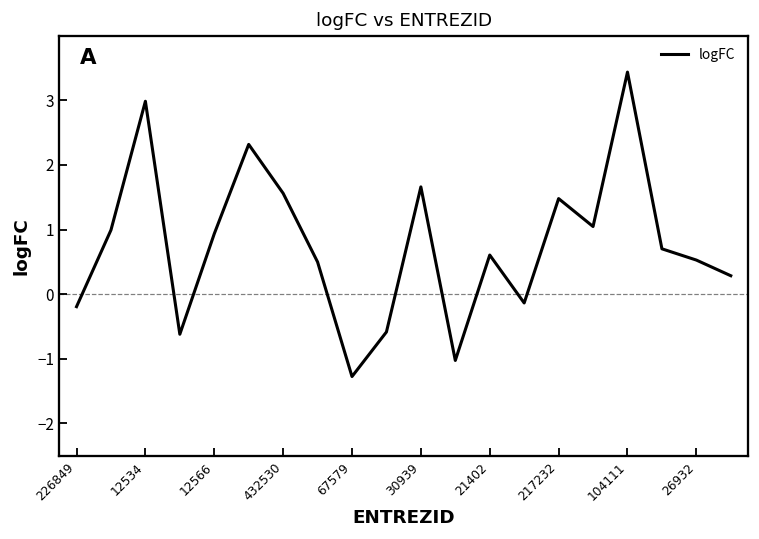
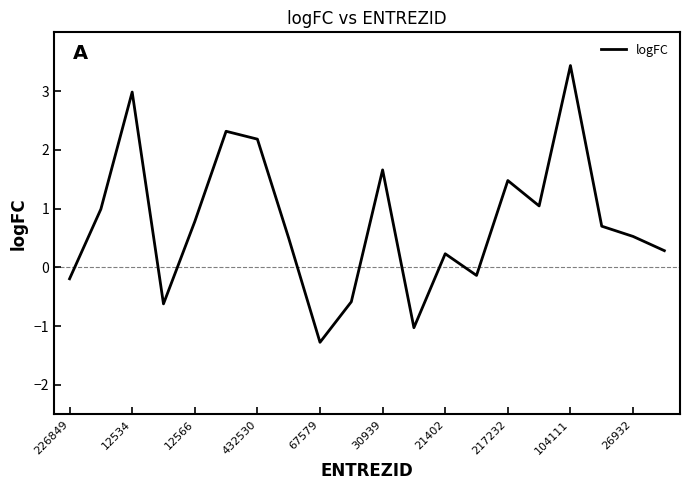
  {
    "226849": -0.2,
    "12534": 3.0,
-   "12566": 0.9,
-   "432530": 1.6,
+   "12566": 0.8,
+   "432530": 2.2,
    "67579": -1.3,
    "30939": 1.7,
-   "21402": 0.6,
+   "21402": 0.2,
    "217232": 1.5,
    "104111": 3.4,
    "26932": 0.5
  }
